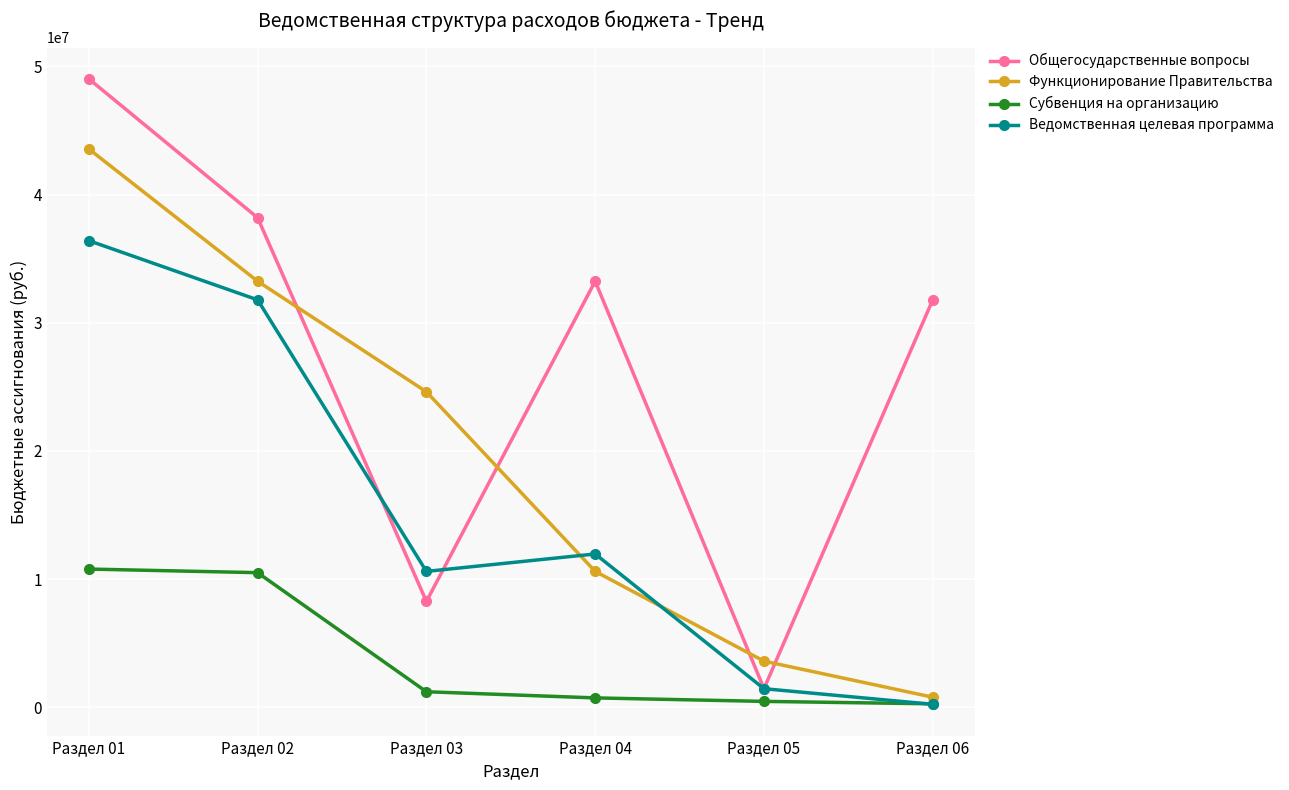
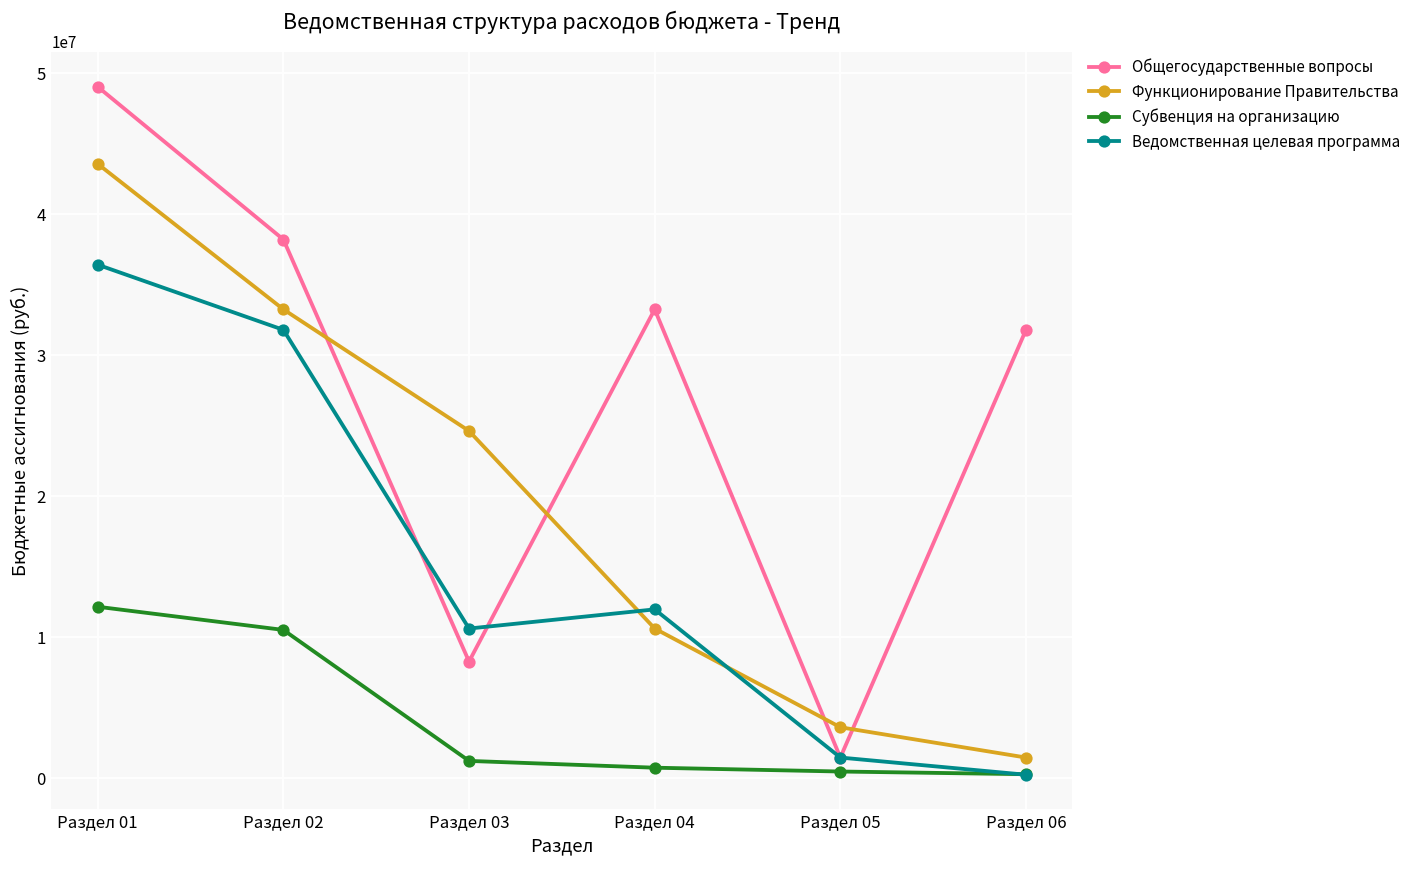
  {
    "Общегосударственные вопросы": {
      "Раздел 01": 49000000,
      "Раздел 02": 38200000,
      "Раздел 03": 8300000,
      "Раздел 04": 33200000,
      "Раздел 06": 31800000
    },
    "Функционирование Правительства": {
      "Раздел 01": 43600000,
      "Раздел 02": 33200000,
      "Раздел 03": 24600000,
      "Раздел 04": 10600000,
      "Раздел 05": 3600000,
-     "Раздел 06": 800000
+     "Раздел 06": 1500000
    },
    "Субвенция на организацию": {
-     "Раздел 01": 10800000,
+     "Раздел 01": 12100000,
      "Раздел 02": 10500000,
      "Раздел 03": 1200000,
      "Раздел 04": 700000,
      "Раздел 05": 500000
    },
    "Ведомственная целевая программа": {
      "Раздел 01": 36400000,
      "Раздел 02": 31800000,
      "Раздел 03": 10600000,
      "Раздел 04": 12000000
    }
  }
